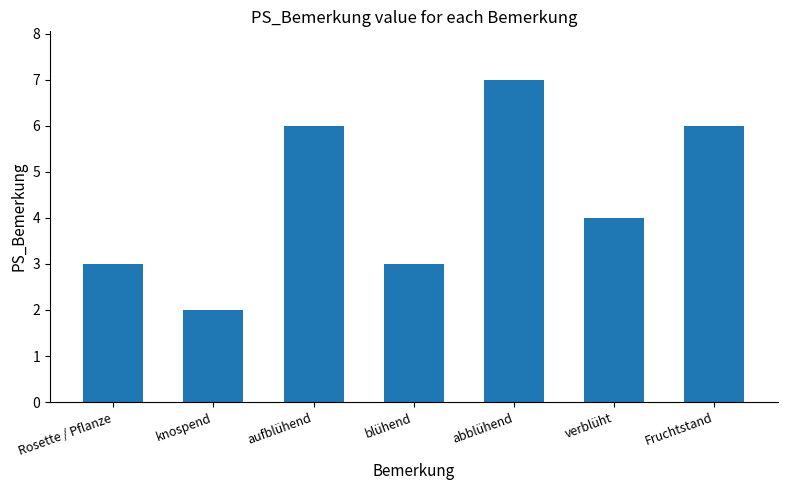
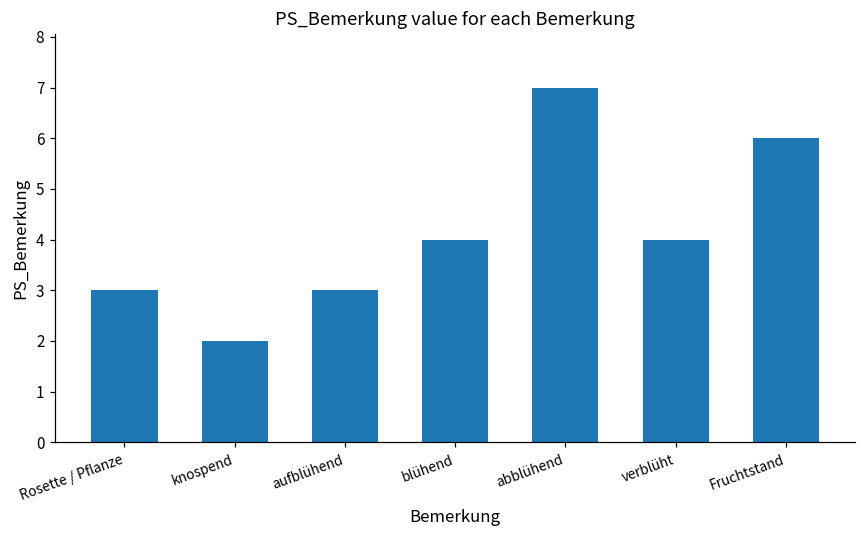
  {
    "Rosette / Pflanze": 3,
    "knospend": 2,
-   "aufblühend": 6,
-   "blühend": 3,
+   "aufblühend": 3,
+   "blühend": 4,
    "abblühend": 7,
    "verblüht": 4,
    "Fruchtstand": 6
  }
